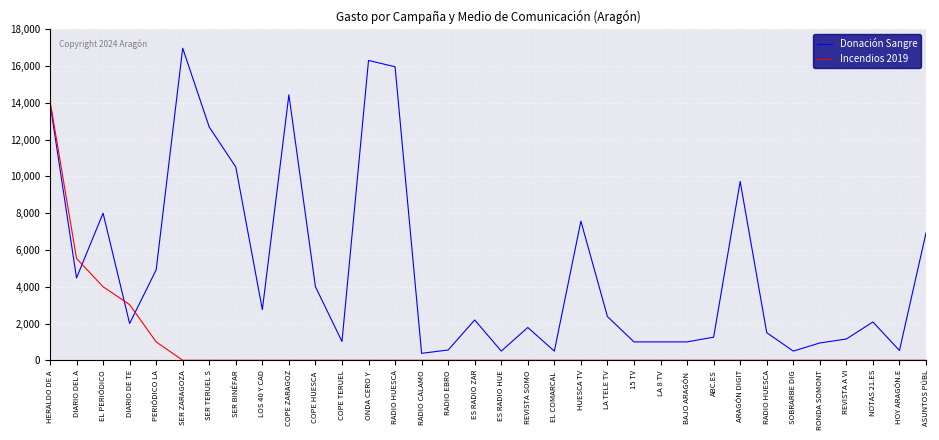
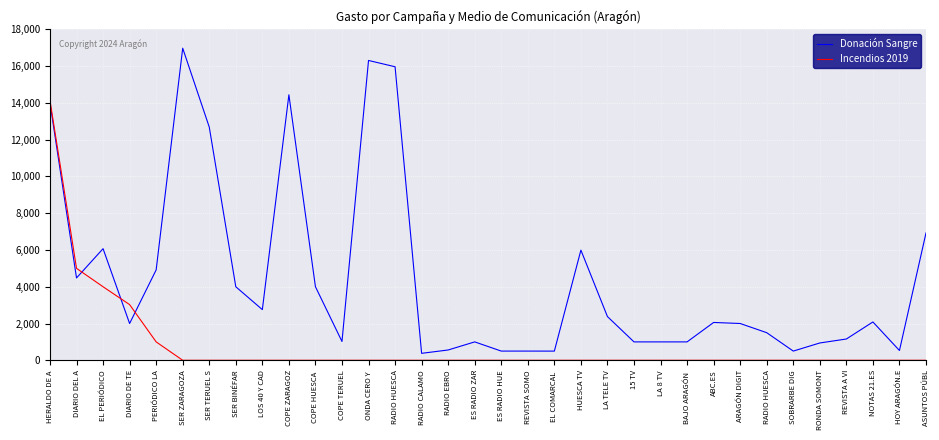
  {
    "Donación Sangre": {
      "DIARIO DEL A": "4,500",
-     "EL PERIÓDICO": "8,000",
+     "EL PERIÓDICO": "6,100",
      "DIARIO DE TE": "2,000",
      "PERIÓDICO LA": "4,900",
      "SER ZARAGOZA": "17,000",
      "SER TERUEL S": "12,700",
-     "SER BINÉFAR": "10,500",
+     "SER BINÉFAR": "4,000",
      "LOS 40 Y CAD": "2,800",
      "COPE ZARAGOZ": "14,400",
      "COPE HUESCA": "4,000",
      "COPE TERUEL": "1,000",
      "ONDA CERO Y": "16,300",
      "RADIO CALAMO": "400",
      "RADIO EBRO": "600",
-     "ES RADIO ZAR": "2,200",
+     "ES RADIO ZAR": "1,000",
      "ES RADIO HUE": "500",
-     "REVISTA SOMO": "1,800",
+     "REVISTA SOMO": "500",
      "EL COMARCAL": "500",
-     "HUESCA TV": "7,600",
+     "HUESCA TV": "6,000",
      "LA TELE TV": "2,400",
      "15 TV": "1,000",
      "LA 8 TV": "1,000",
      "BAJO ARAGÓN": "1,000",
-     "ABC.ES": "1,300",
-     "ARAGÓN DIGIT": "9,700",
+     "ABC.ES": "2,100",
+     "ARAGÓN DIGIT": "2,000",
      "SOBRARBE DIG": "500",
      "RONDA SOMONT": "900",
      "REVISTA A VI": "1,200",
      "NOTAS 21.ES": "2,100",
      "HOY ARAGÓN.E": "500",
      "ASUNTOS PÚBL": "6,900"
    },
    "Incendios 2019": {
-     "DIARIO DEL A": "5,500",
+     "DIARIO DEL A": "5,000",
      "EL PERIÓDICO": "4,000",
      "DIARIO DE TE": "3,000",
      "PERIÓDICO LA": "1,000",
      "SER ZARAGOZA": "0",
      "SER TERUEL S": "0",
      "SER BINÉFAR": "0",
      "LOS 40 Y CAD": "0",
      "COPE ZARAGOZ": "0",
      "COPE HUESCA": "0",
      "COPE TERUEL": "0",
      "ONDA CERO Y": "0",
      "RADIO CALAMO": "0",
      "RADIO EBRO": "0",
      "ES RADIO ZAR": "0",
      "ES RADIO HUE": "0",
      "REVISTA SOMO": "0",
      "EL COMARCAL": "0",
      "HUESCA TV": "0",
      "LA TELE TV": "0",
      "15 TV": "0",
      "LA 8 TV": "0",
      "BAJO ARAGÓN": "0",
      "ABC.ES": "0",
      "ARAGÓN DIGIT": "0",
      "SOBRARBE DIG": "0",
      "RONDA SOMONT": "0",
      "REVISTA A VI": "0",
      "NOTAS 21.ES": "0",
      "HOY ARAGÓN.E": "0",
      "ASUNTOS PÚBL": "0"
    }
  }
